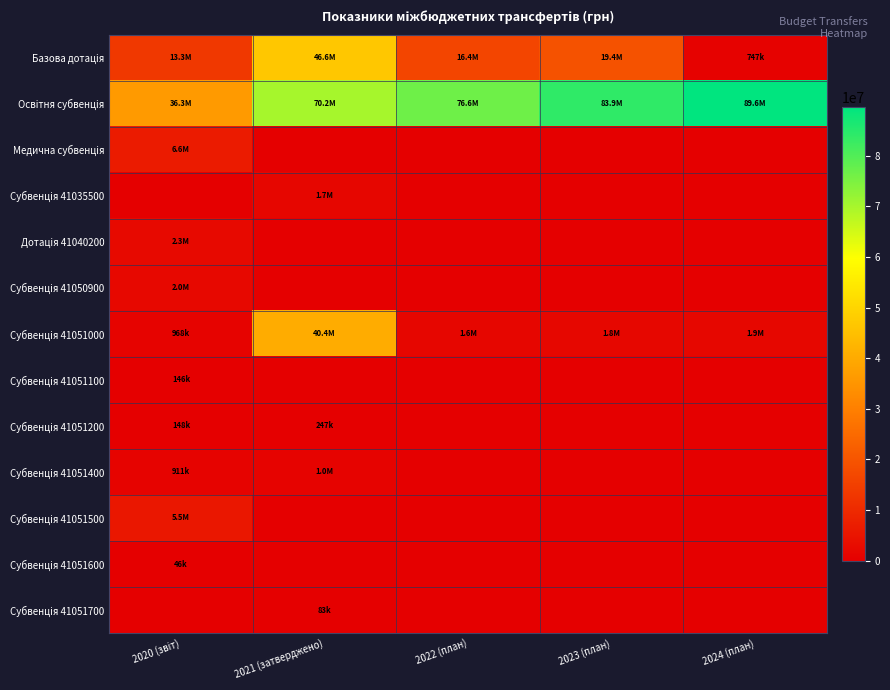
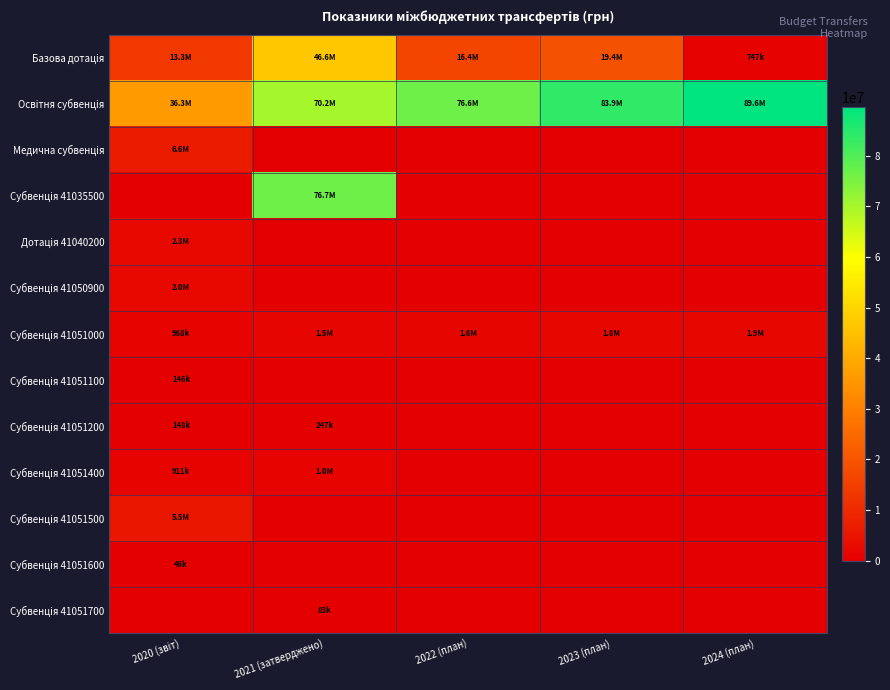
  {
    "Базова дотація": {
      "2020 (звіт)": "13.3M",
      "2021 (затверджено)": "46.6M",
      "2022 (план)": "16.4M",
      "2023 (план)": "19.4M",
      "2024 (план)": "747k"
    },
    "Освітня субвенція": {
      "2020 (звіт)": "36.3M",
      "2021 (затверджено)": "70.2M",
      "2022 (план)": "76.6M",
      "2023 (план)": "83.9M",
      "2024 (план)": "89.6M"
    },
    "Медична субвенція": {
      "2020 (звіт)": "6.6M"
    },
    "Субвенція 41035500": {
-     "2021 (затверджено)": "1.7M"
+     "2021 (затверджено)": "76.7M"
    },
    "Дотація 41040200": {
      "2020 (звіт)": "2.3M"
    },
    "Субвенція 41050900": {
      "2020 (звіт)": "2.0M"
    },
    "Субвенція 41051000": {
      "2020 (звіт)": "968k",
-     "2021 (затверджено)": "40.4M",
+     "2021 (затверджено)": "1.5M",
      "2022 (план)": "1.6M",
      "2023 (план)": "1.8M",
      "2024 (план)": "1.9M"
    },
    "Субвенція 41051100": {
      "2020 (звіт)": "146k"
    },
    "Субвенція 41051200": {
      "2020 (звіт)": "148k",
      "2021 (затверджено)": "247k"
    },
    "Субвенція 41051400": {
      "2020 (звіт)": "911k",
      "2021 (затверджено)": "1.0M"
    },
    "Субвенція 41051500": {
      "2020 (звіт)": "5.5M"
    },
    "Субвенція 41051600": {
      "2020 (звіт)": "46k"
    },
    "Субвенція 41051700": {
      "2021 (затверджено)": "83k"
    }
  }
